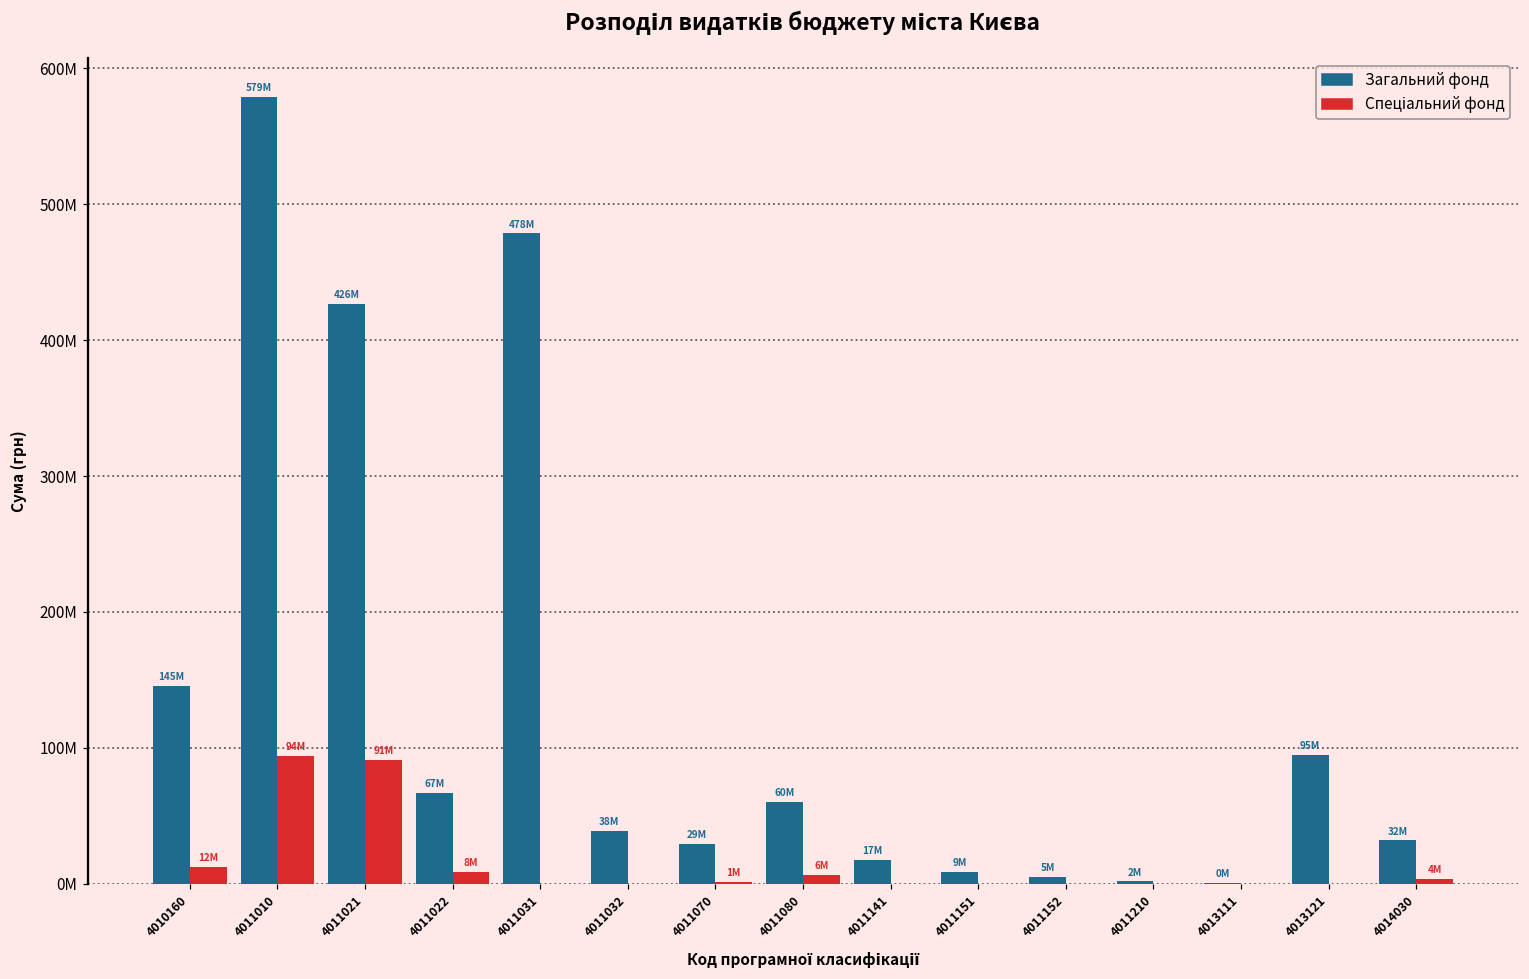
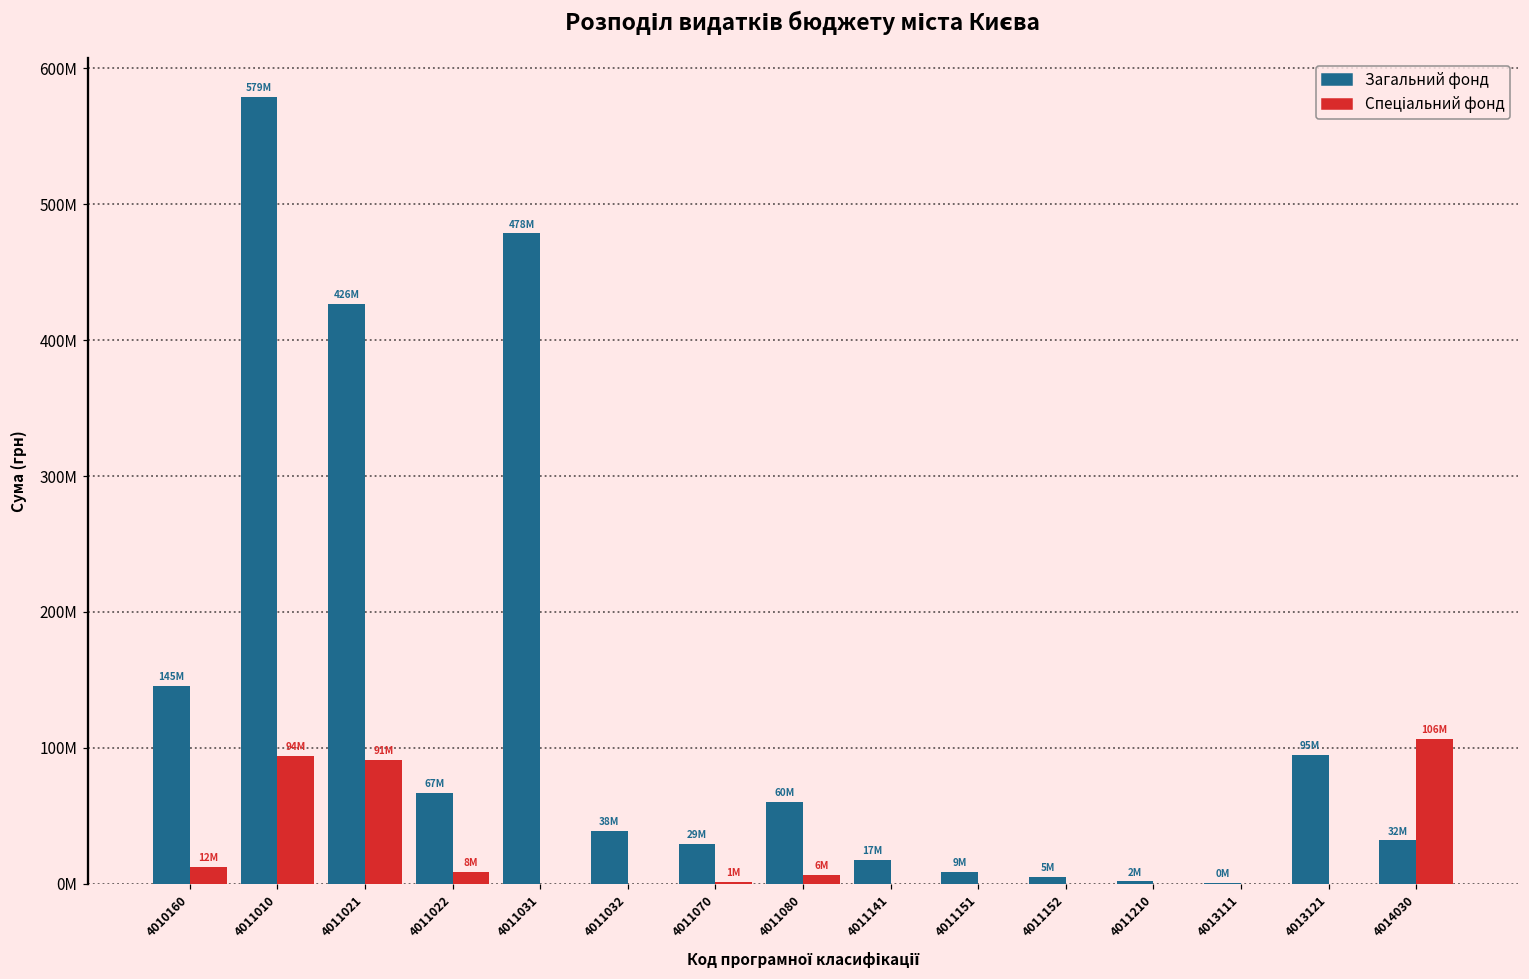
  {
    "Загальний фонд": {
      "4010160": "145M",
      "4011010": "579M",
      "4011021": "426M",
      "4011022": "67M",
      "4011031": "478M",
      "4011032": "38M",
      "4011070": "29M",
      "4011080": "60M",
      "4011141": "17M",
      "4011151": "9M",
      "4011152": "5M",
      "4011210": "2M",
      "4013121": "95M",
      "4014030": "32M"
    },
    "Спеціальний фонд": {
      "4010160": "12M",
      "4011010": "94M",
      "4011021": "91M",
      "4011022": "8M",
      "4011070": "1M",
      "4011080": "6M",
-     "4014030": "4M"
+     "4014030": "106M"
    }
  }
